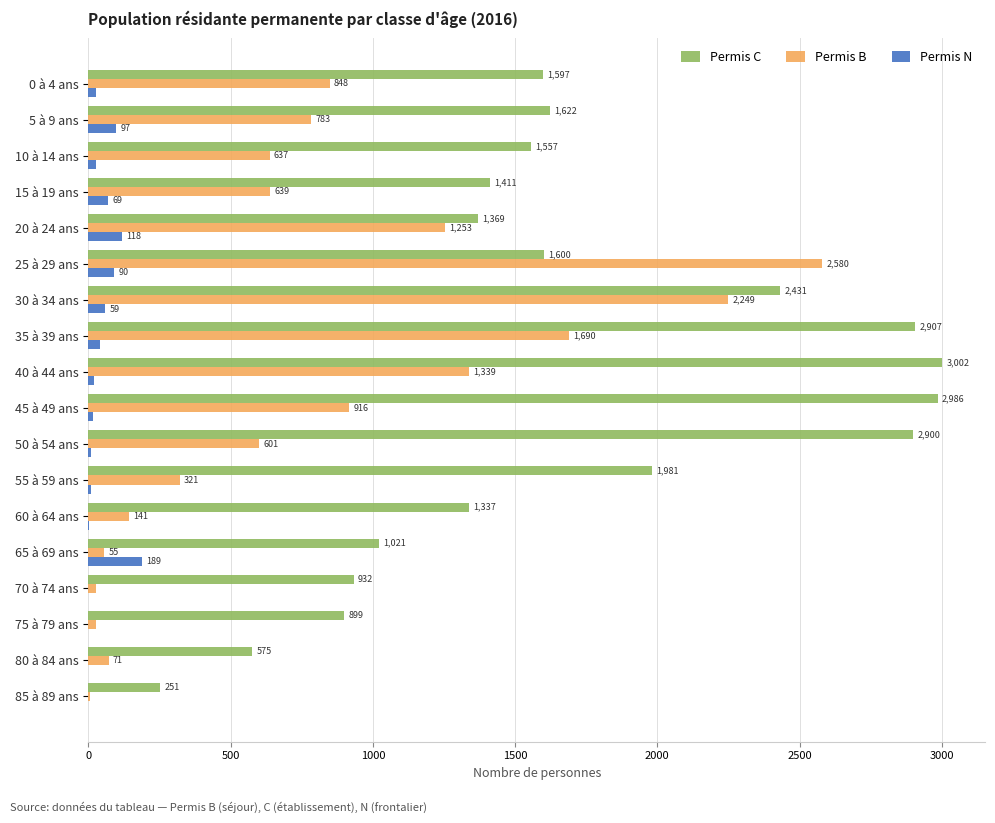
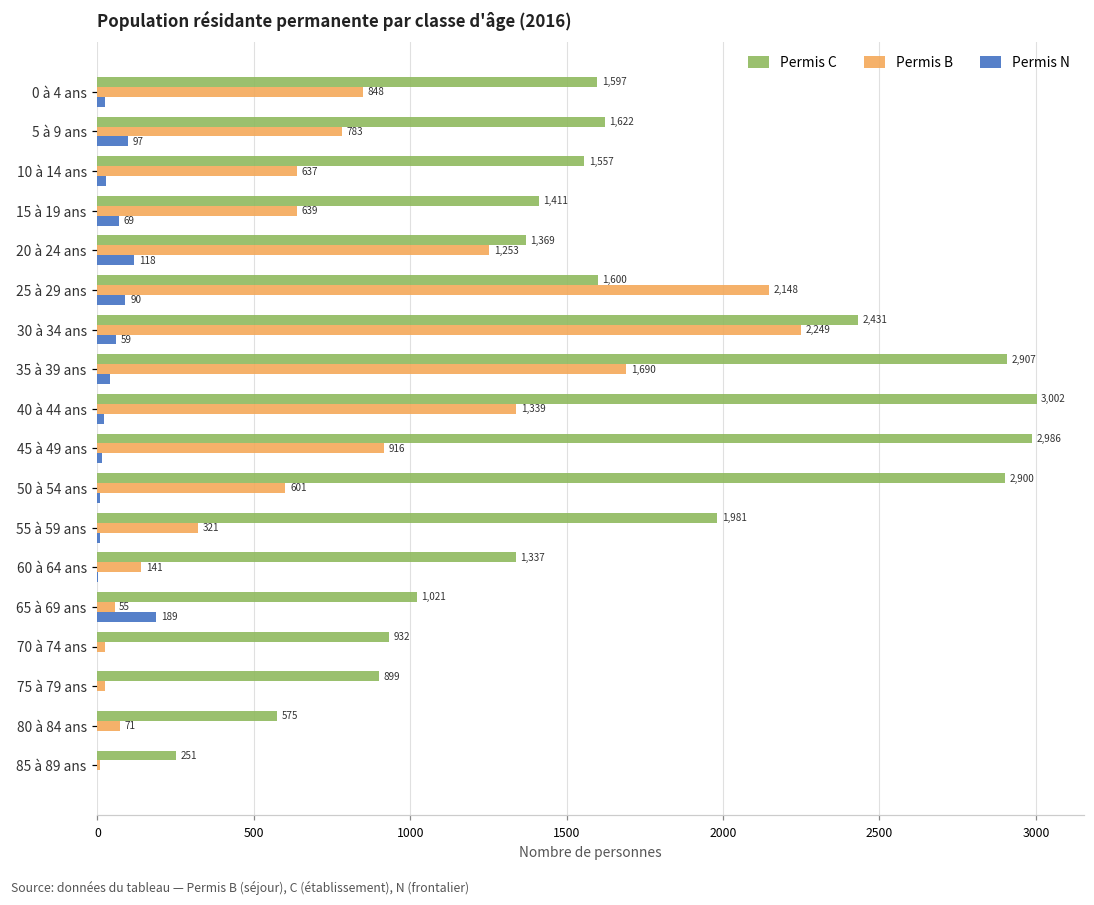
  {
    "Permis C": {
      "0 à 4 ans": "1,597",
      "5 à 9 ans": "1,622",
      "10 à 14 ans": "1,557",
      "15 à 19 ans": "1,411",
      "20 à 24 ans": "1,369",
      "25 à 29 ans": "1,600",
      "30 à 34 ans": "2,431",
      "35 à 39 ans": "2,907",
      "40 à 44 ans": "3,002",
      "45 à 49 ans": "2,986",
      "50 à 54 ans": "2,900",
      "55 à 59 ans": "1,981",
      "60 à 64 ans": "1,337",
      "65 à 69 ans": "1,021",
      "70 à 74 ans": "932",
      "75 à 79 ans": "899",
      "80 à 84 ans": "575",
      "85 à 89 ans": "251"
    },
    "Permis B": {
      "0 à 4 ans": "848",
      "5 à 9 ans": "783",
      "10 à 14 ans": "637",
      "15 à 19 ans": "639",
      "20 à 24 ans": "1,253",
-     "25 à 29 ans": "2,580",
+     "25 à 29 ans": "2,148",
      "30 à 34 ans": "2,249",
      "35 à 39 ans": "1,690",
      "40 à 44 ans": "1,339",
      "45 à 49 ans": "916",
      "50 à 54 ans": "601",
      "55 à 59 ans": "321",
      "60 à 64 ans": "141",
      "65 à 69 ans": "55",
      "80 à 84 ans": "71"
    },
    "Permis N": {
      "5 à 9 ans": "97",
      "15 à 19 ans": "69",
      "20 à 24 ans": "118",
      "25 à 29 ans": "90",
      "30 à 34 ans": "59",
      "65 à 69 ans": "189"
    }
  }
